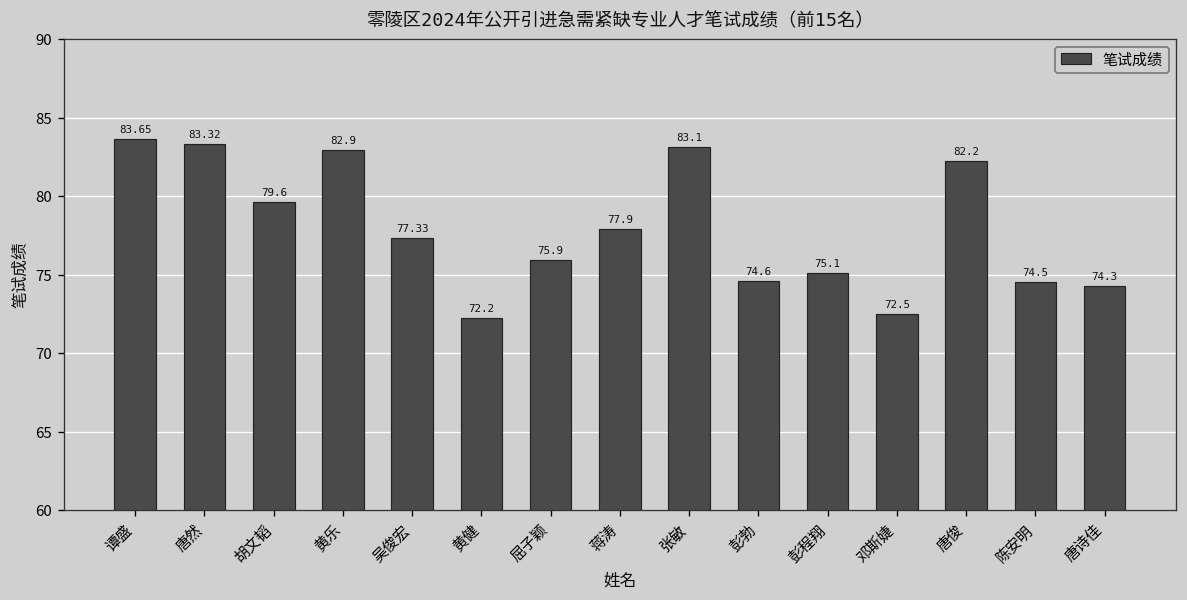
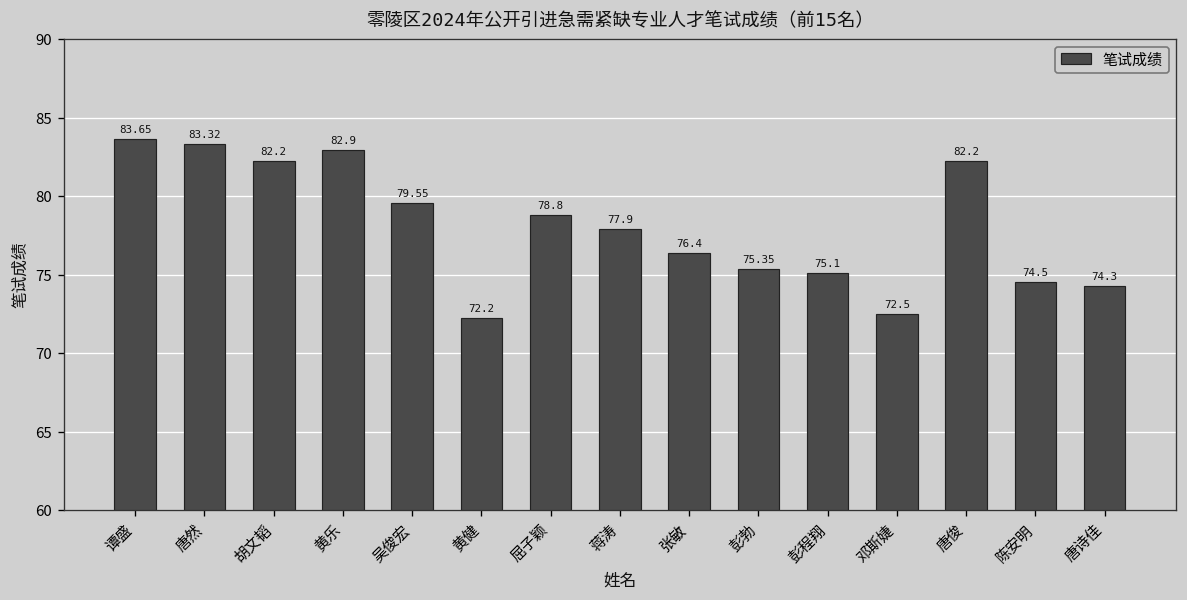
  {
    "谭盛": 83.65,
    "唐然": 83.32,
-   "胡文韬": 79.6,
+   "胡文韬": 82.2,
    "黄乐": 82.9,
-   "吴俊宏": 77.33,
+   "吴俊宏": 79.55,
    "黄健": 72.2,
-   "屈子颖": 75.9,
+   "屈子颖": 78.8,
    "蒋涛": 77.9,
-   "张敏": 83.1,
-   "彭勃": 74.6,
+   "张敏": 76.4,
+   "彭勃": 75.35,
    "彭程翔": 75.1,
    "邓斯婕": 72.5,
    "唐俊": 82.2,
    "陈安明": 74.5,
    "唐诗佳": 74.3
  }
